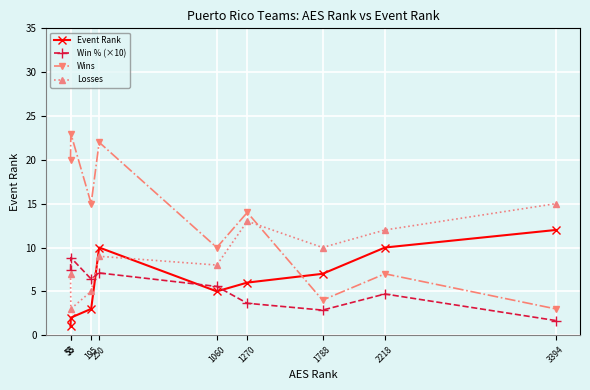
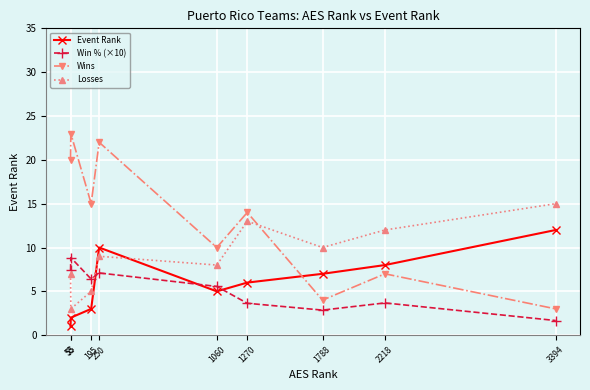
  {
    "Event Rank": {
      "53": 1,
      "55": 2,
      "195": 3,
      "250": 10,
      "1060": 5,
      "1270": 6,
      "1788": 7,
-     "2218": 10,
+     "2218": 8,
      "3394": 12
    },
    "Win % (×10)": {
      "53": 7,
      "55": 9,
      "195": 6,
      "250": 7,
      "1060": 6,
      "1270": 4,
      "1788": 3,
-     "2218": 5,
+     "2218": 4,
      "3394": 2
    }
  }
